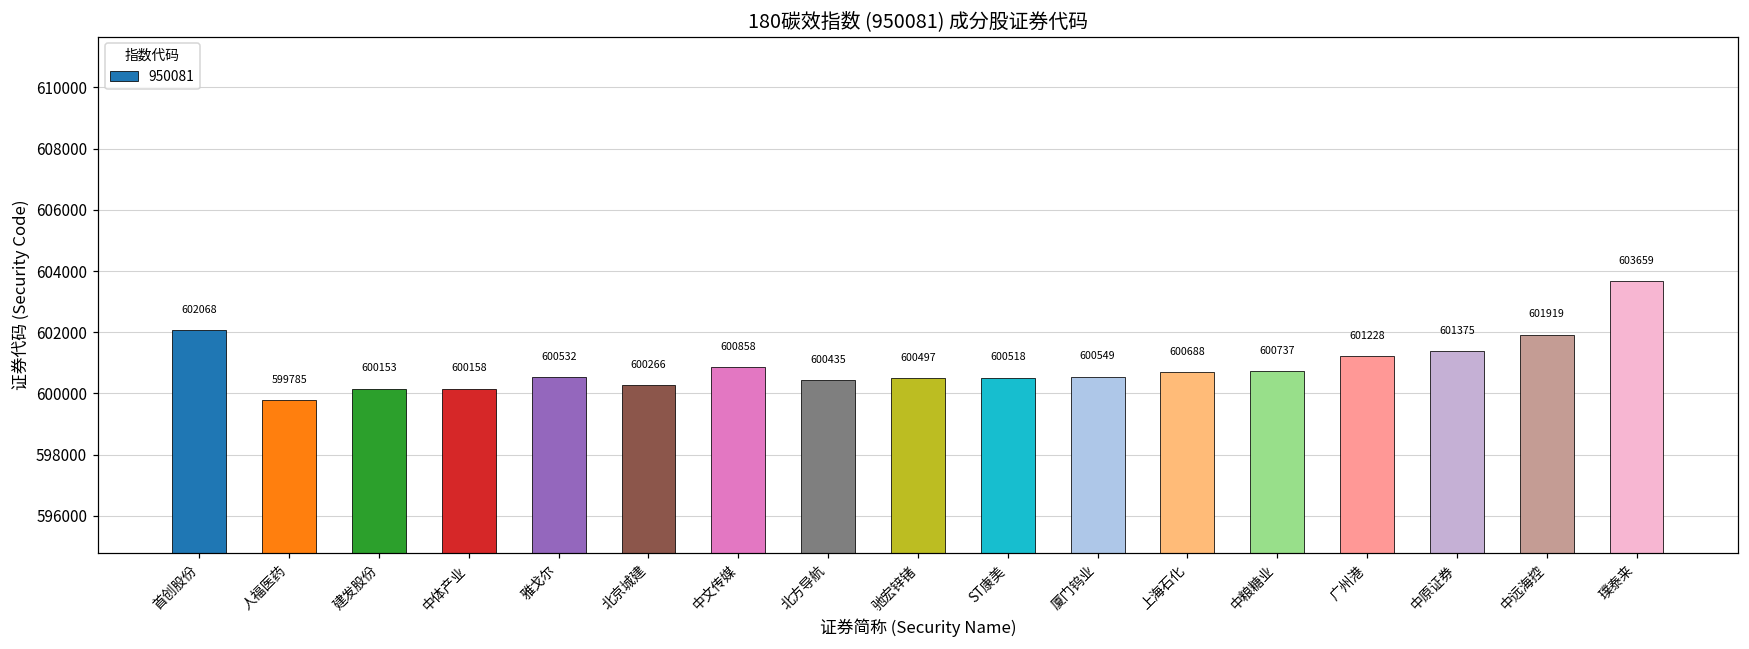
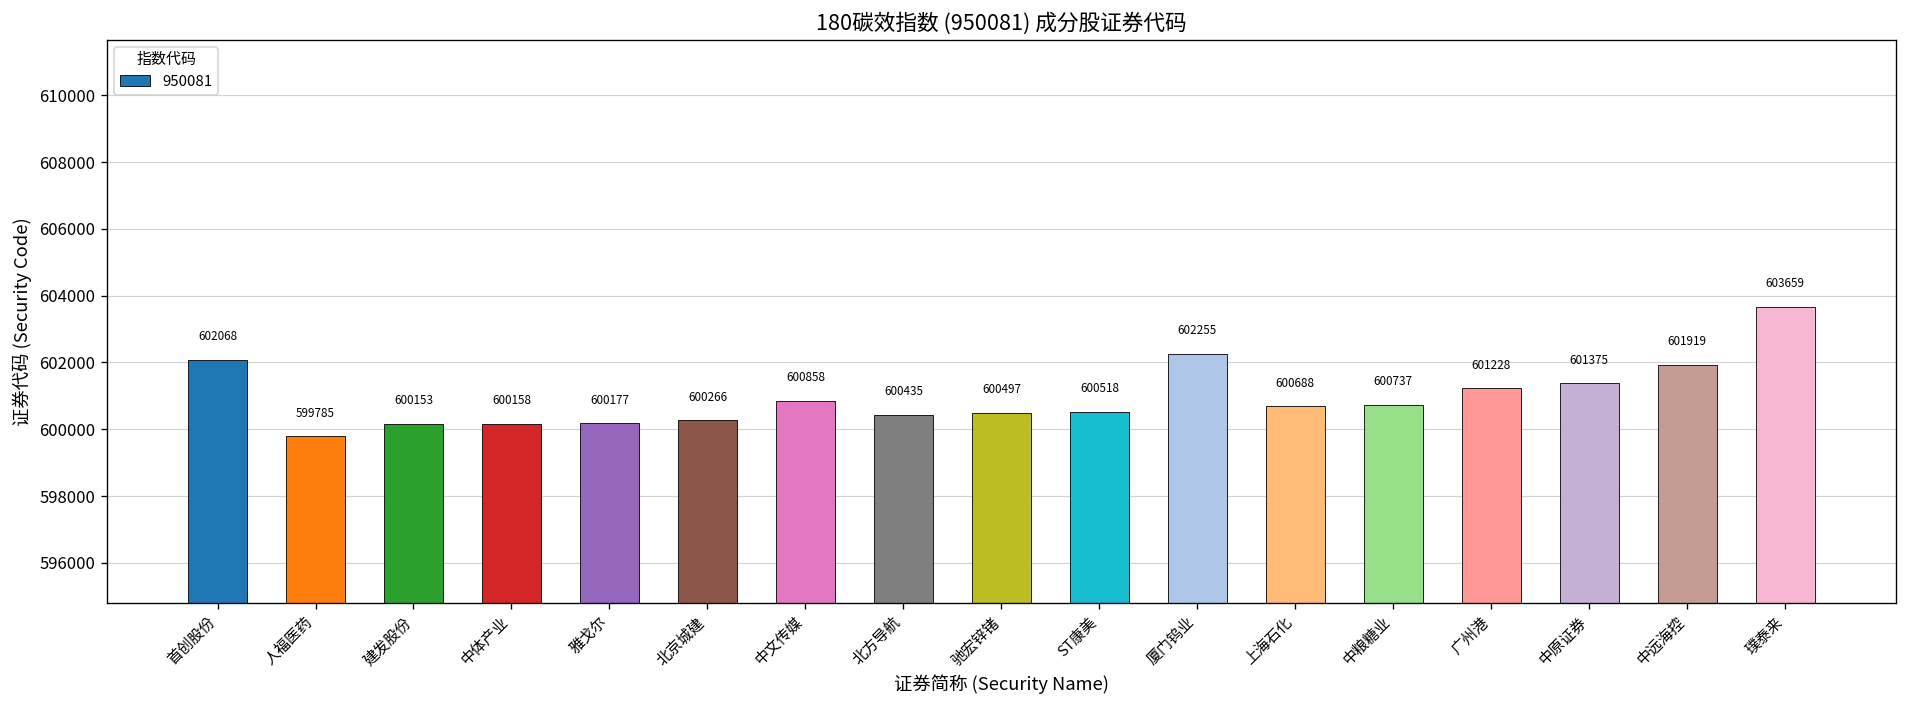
  {
    "首创股份": 602068,
    "人福医药": 599785,
    "建发股份": 600153,
    "中体产业": 600158,
-   "雅戈尔": 600532,
+   "雅戈尔": 600177,
    "北京城建": 600266,
    "中文传媒": 600858,
    "北方导航": 600435,
    "驰宏锌锗": 600497,
    "ST康美": 600518,
-   "厦门钨业": 600549,
+   "厦门钨业": 602255,
    "上海石化": 600688,
    "中粮糖业": 600737,
    "广州港": 601228,
    "中原证券": 601375,
    "中远海控": 601919,
    "璞泰来": 603659
  }
